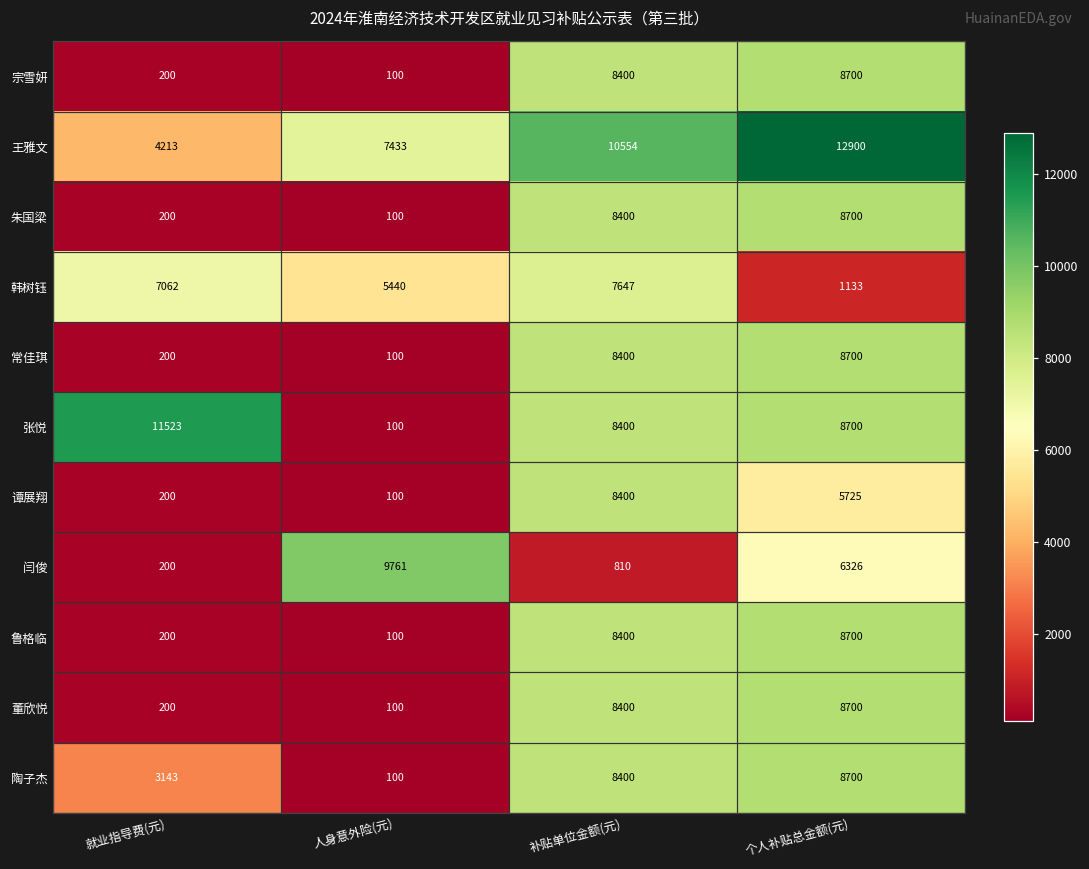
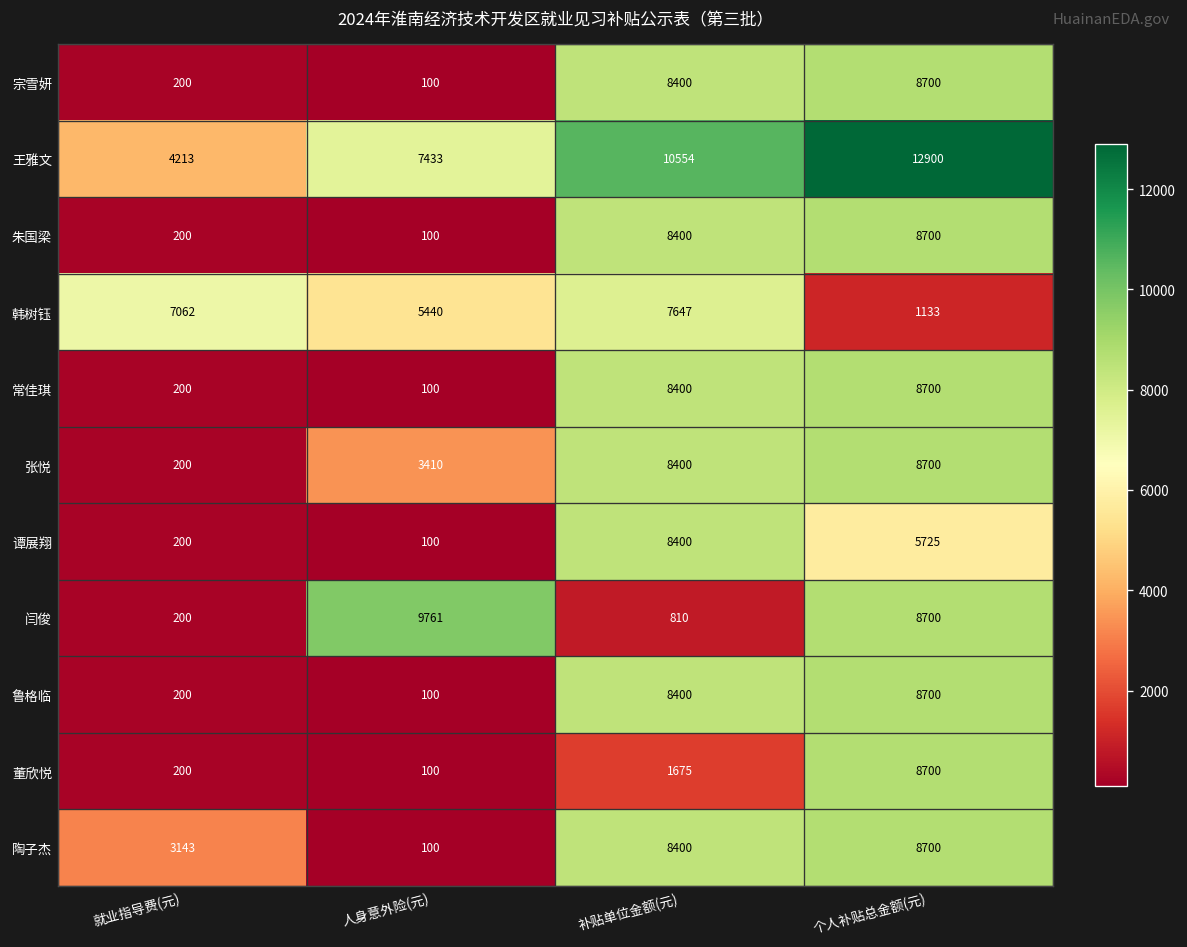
  {
    "宗雪妍": {
      "就业指导费(元)": 200,
      "人身意外险(元)": 100,
      "补贴单位金额(元)": 8400,
      "个人补贴总金额(元)": 8700
    },
    "王雅文": {
      "就业指导费(元)": 4213,
      "人身意外险(元)": 7433,
      "补贴单位金额(元)": 10554,
      "个人补贴总金额(元)": 12900
    },
    "朱国梁": {
      "就业指导费(元)": 200,
      "人身意外险(元)": 100,
      "补贴单位金额(元)": 8400,
      "个人补贴总金额(元)": 8700
    },
    "韩树钰": {
      "就业指导费(元)": 7062,
      "人身意外险(元)": 5440,
      "补贴单位金额(元)": 7647,
      "个人补贴总金额(元)": 1133
    },
    "常佳琪": {
      "就业指导费(元)": 200,
      "人身意外险(元)": 100,
      "补贴单位金额(元)": 8400,
      "个人补贴总金额(元)": 8700
    },
    "张悦": {
-     "就业指导费(元)": 11523,
-     "人身意外险(元)": 100,
+     "就业指导费(元)": 200,
+     "人身意外险(元)": 3410,
      "补贴单位金额(元)": 8400,
      "个人补贴总金额(元)": 8700
    },
    "谭展翔": {
      "就业指导费(元)": 200,
      "人身意外险(元)": 100,
      "补贴单位金额(元)": 8400,
      "个人补贴总金额(元)": 5725
    },
    "闫俊": {
      "就业指导费(元)": 200,
      "人身意外险(元)": 9761,
      "补贴单位金额(元)": 810,
-     "个人补贴总金额(元)": 6326
+     "个人补贴总金额(元)": 8700
    },
    "鲁格临": {
      "就业指导费(元)": 200,
      "人身意外险(元)": 100,
      "补贴单位金额(元)": 8400,
      "个人补贴总金额(元)": 8700
    },
    "董欣悦": {
      "就业指导费(元)": 200,
      "人身意外险(元)": 100,
-     "补贴单位金额(元)": 8400,
+     "补贴单位金额(元)": 1675,
      "个人补贴总金额(元)": 8700
    },
    "陶子杰": {
      "就业指导费(元)": 3143,
      "人身意外险(元)": 100,
      "补贴单位金额(元)": 8400,
      "个人补贴总金额(元)": 8700
    }
  }
